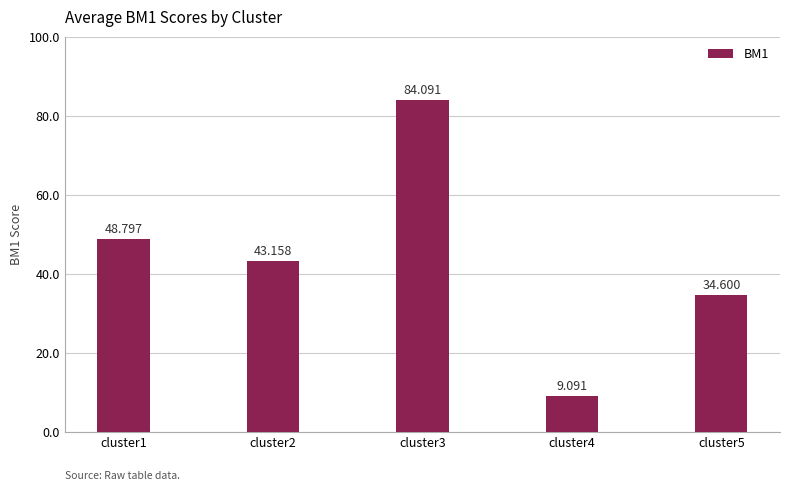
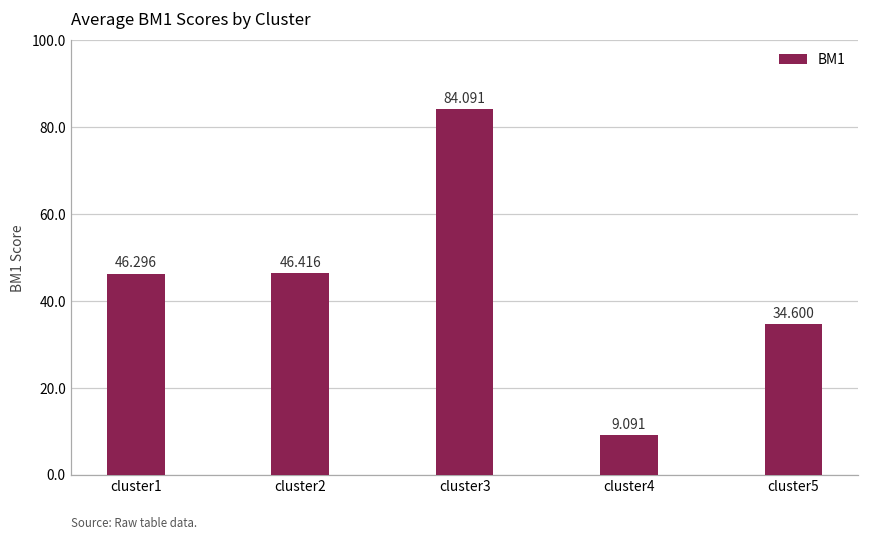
  {
-   "cluster1": 48.797,
-   "cluster2": 43.158,
+   "cluster1": 46.296,
+   "cluster2": 46.416,
    "cluster3": 84.091,
    "cluster4": 9.091,
    "cluster5": 34.600
  }
